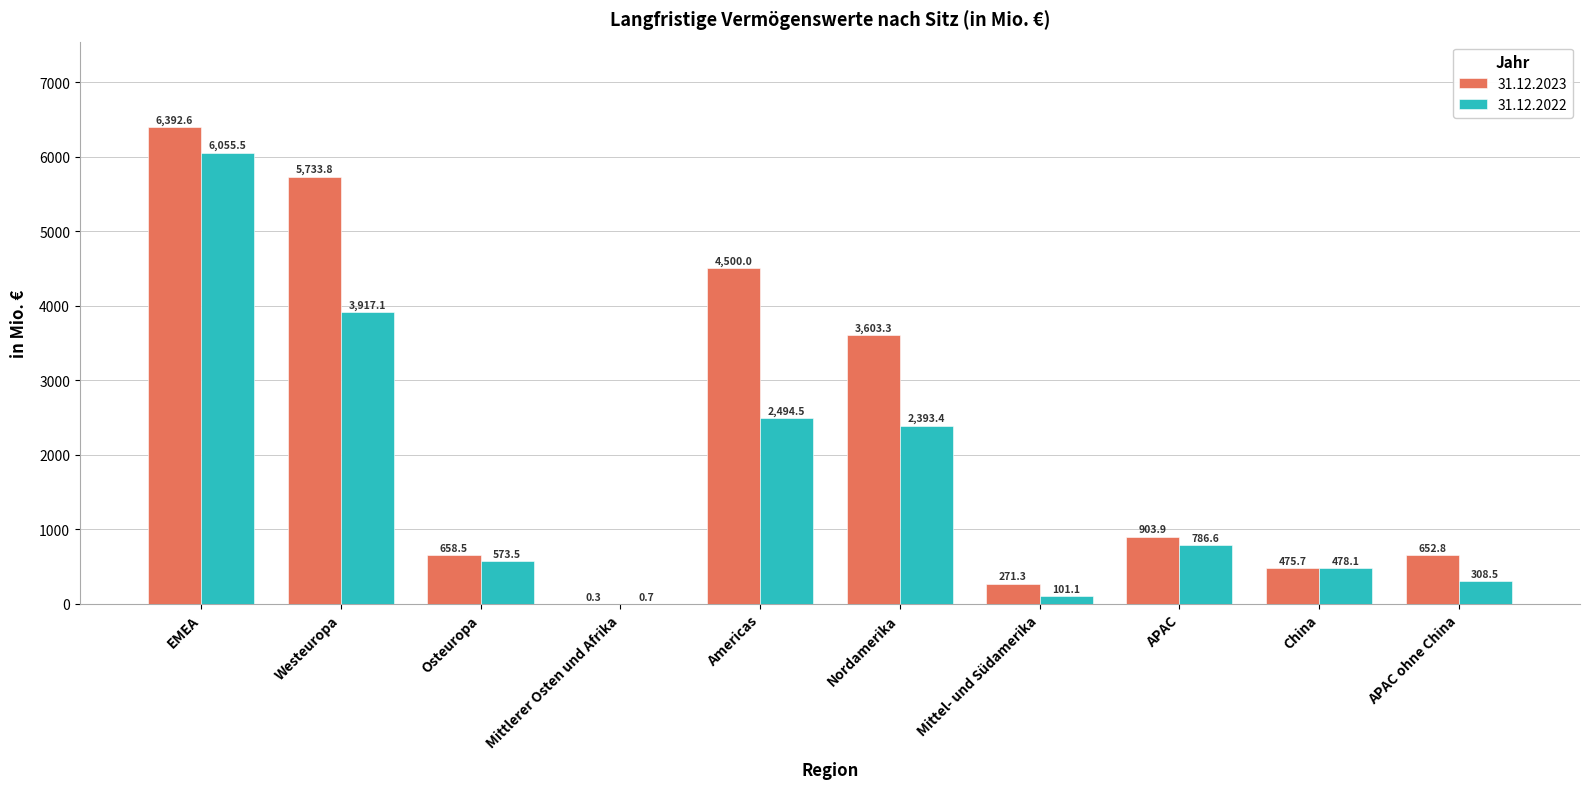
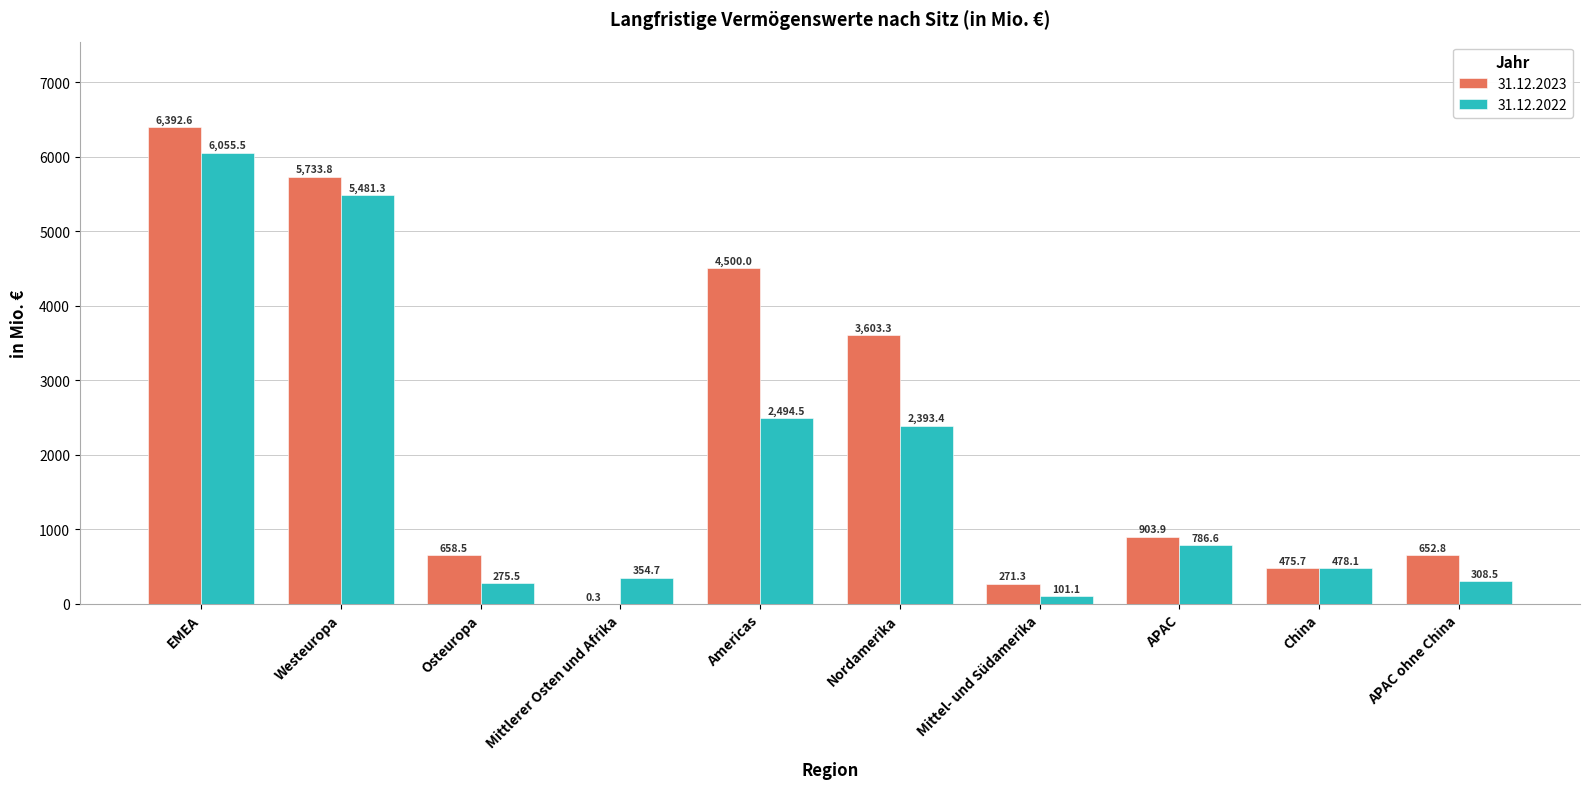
  {
    "31.12.2023": {
      "EMEA": "6,392.6",
      "Westeuropa": "5,733.8",
      "Osteuropa": "658.5",
      "Mittlerer Osten und Afrika": "0.3",
      "Americas": "4,500.0",
      "Nordamerika": "3,603.3",
      "Mittel- und Südamerika": "271.3",
      "APAC": "903.9",
      "China": "475.7",
      "APAC ohne China": "652.8"
    },
    "31.12.2022": {
      "EMEA": "6,055.5",
-     "Westeuropa": "3,917.1",
-     "Osteuropa": "573.5",
-     "Mittlerer Osten und Afrika": "0.7",
+     "Westeuropa": "5,481.3",
+     "Osteuropa": "275.5",
+     "Mittlerer Osten und Afrika": "354.7",
      "Americas": "2,494.5",
      "Nordamerika": "2,393.4",
      "Mittel- und Südamerika": "101.1",
      "APAC": "786.6",
      "China": "478.1",
      "APAC ohne China": "308.5"
    }
  }
